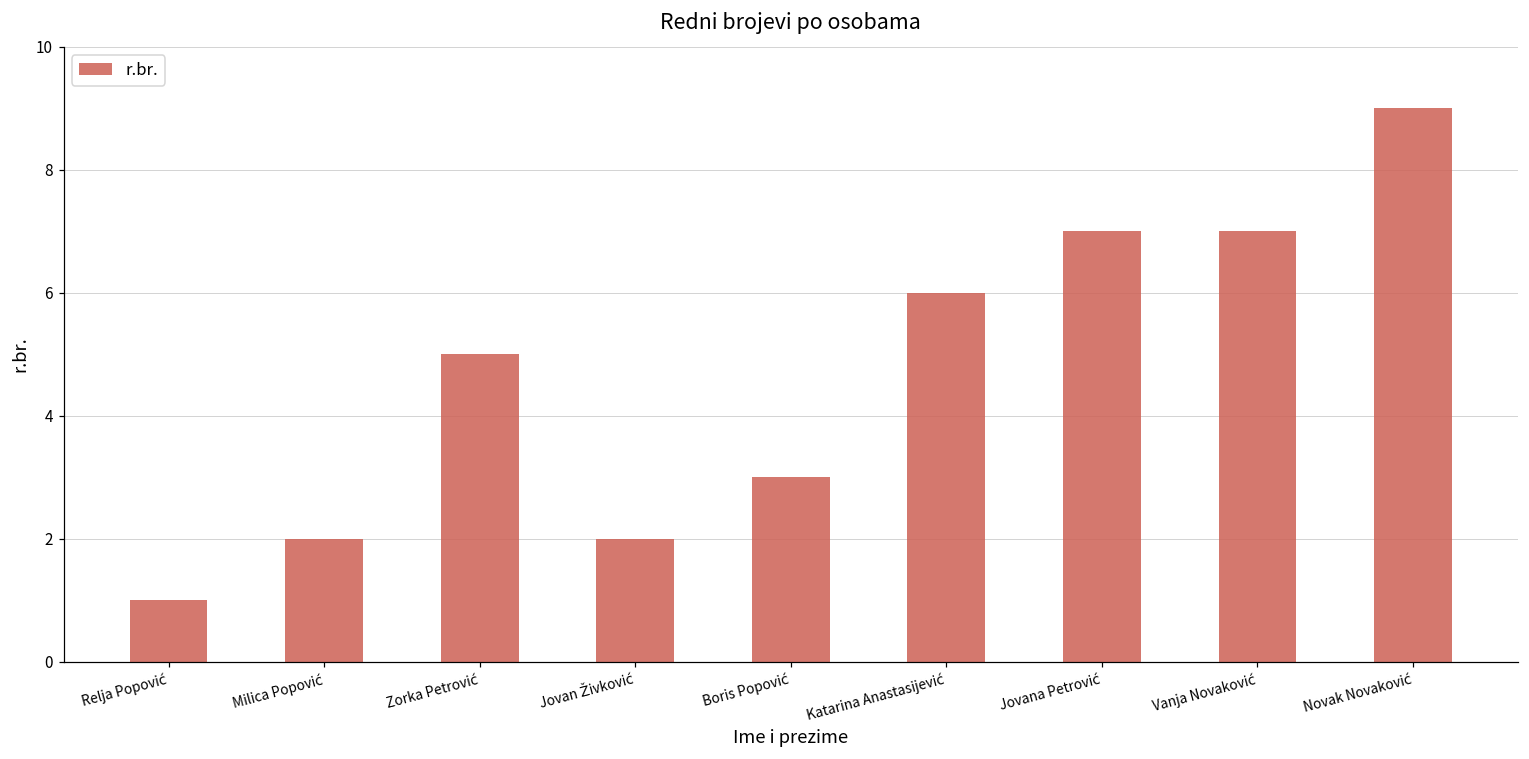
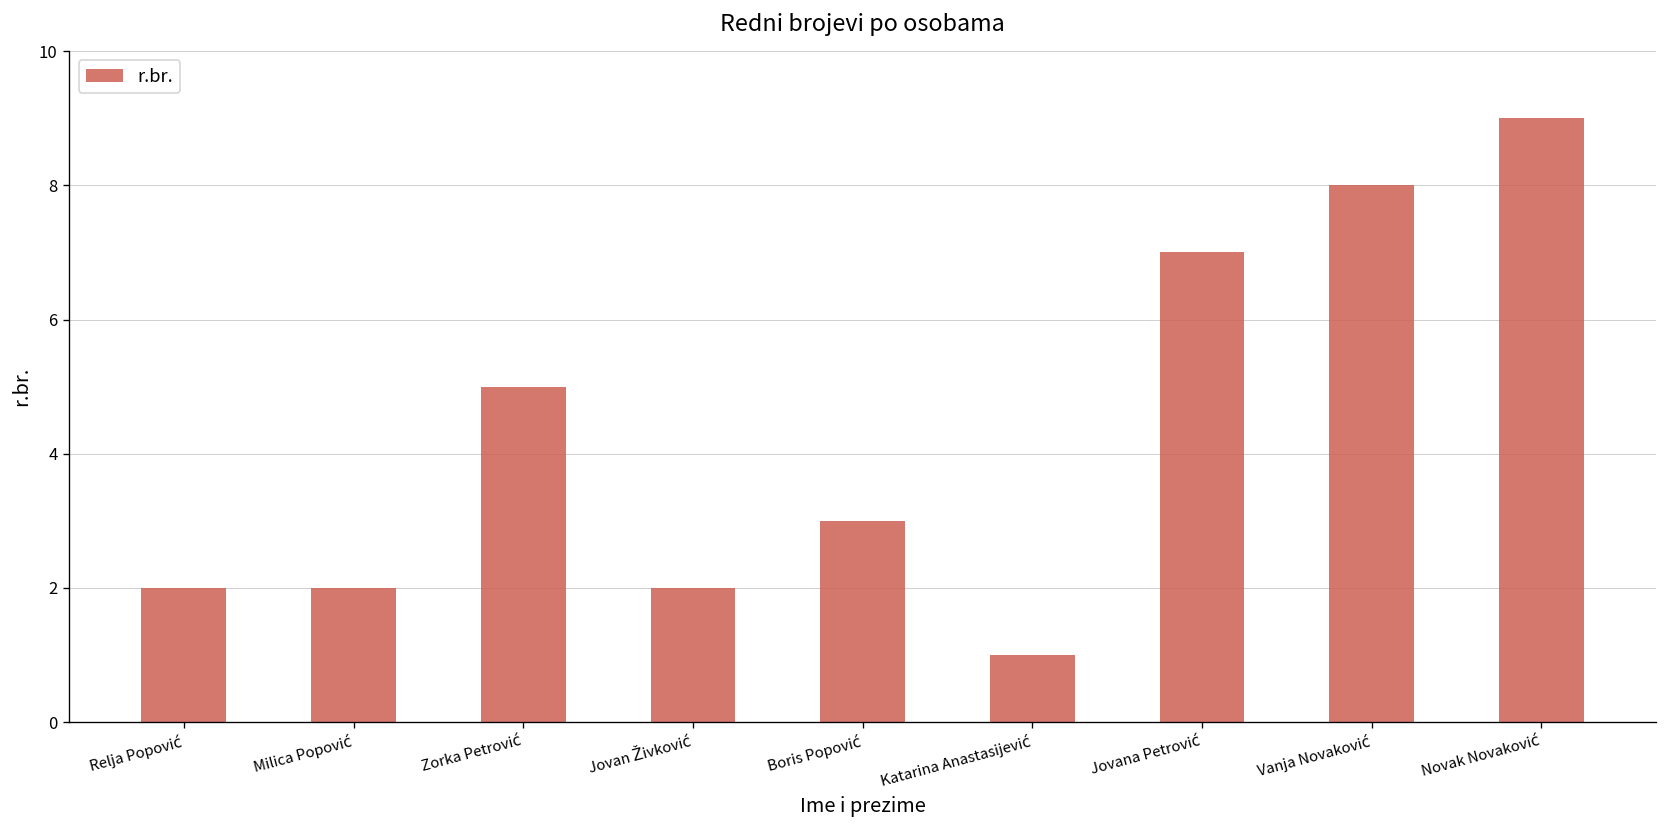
  {
-   "Relja Popović": 1,
+   "Relja Popović": 2,
    "Milica Popović": 2,
    "Zorka Petrović": 5,
    "Jovan Živković": 2,
    "Boris Popović": 3,
-   "Katarina Anastasijević": 6,
+   "Katarina Anastasijević": 1,
    "Jovana Petrović": 7,
-   "Vanja Novaković": 7,
+   "Vanja Novaković": 8,
    "Novak Novaković": 9
  }
